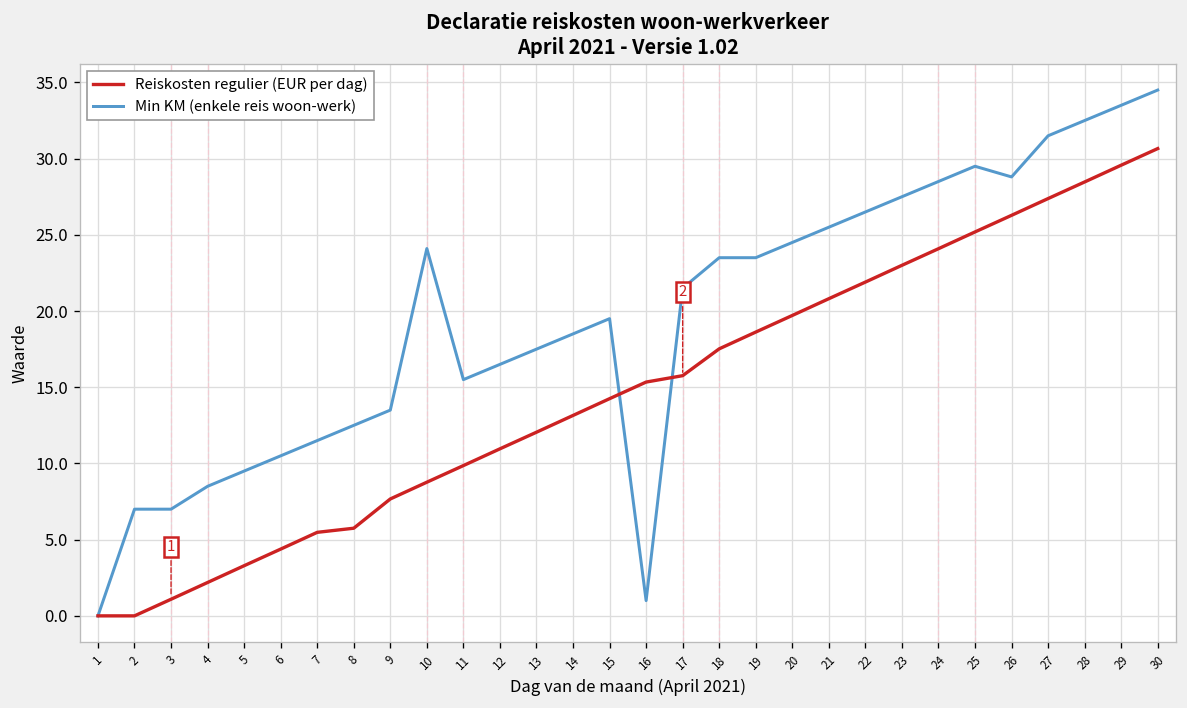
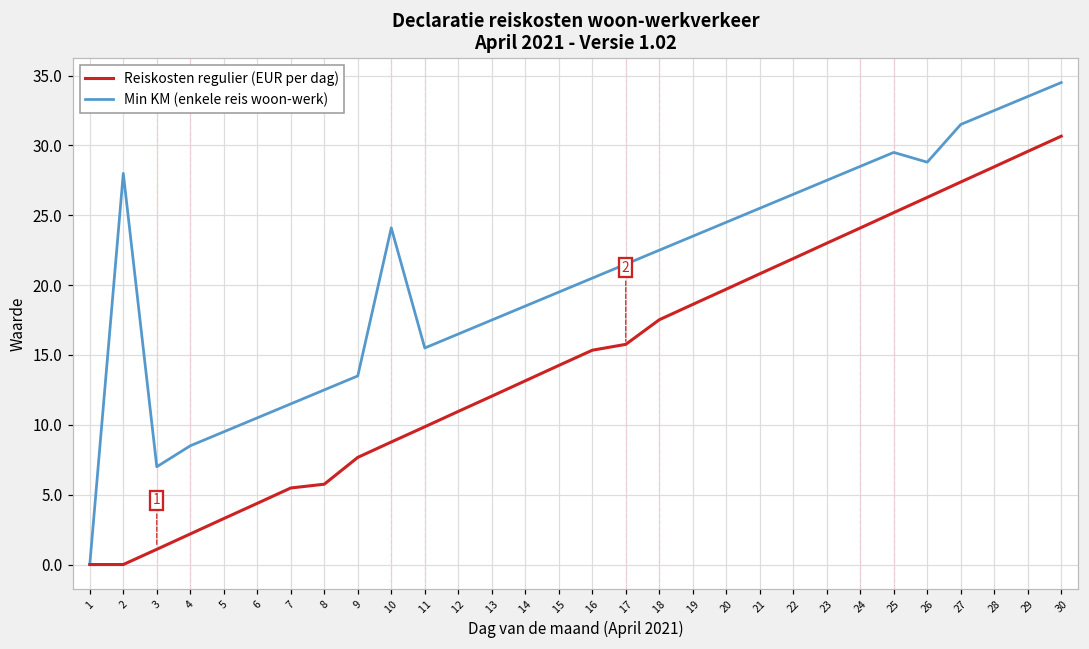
  {
    "Reiskosten regulier (EUR per dag)": {
      "2": 0.0,
      "4": 2.2,
      "5": 3.3,
      "6": 4.4,
      "7": 5.5,
      "8": 5.8,
      "9": 7.7,
      "10": 8.8,
      "11": 9.9,
      "12": 11.0,
      "13": 12.1,
      "14": 13.2,
      "15": 14.3,
      "16": 15.3,
      "17": 15.8,
      "18": 17.5,
      "19": 18.6,
      "20": 19.7,
      "21": 20.8,
      "22": 21.9,
      "23": 23.0,
      "24": 24.1,
      "25": 25.2,
      "26": 26.3,
      "27": 27.4,
      "28": 28.5,
      "29": 29.6,
      "30": 30.7
    },
    "Min KM (enkele reis woon-werk)": {
-     "2": 7,
+     "2": 28,
      "3": 7.0,
      "4": 8.5,
      "5": 9.5,
      "6": 10.5,
      "7": 11.5,
      "8": 12.5,
      "9": 13.5,
      "10": 24.1,
      "11": 15.5,
      "12": 16.5,
      "13": 17.5,
      "14": 18.5,
      "15": 19.5,
-     "16": 1.0,
-     "18": 23.5,
+     "16": 20.5,
+     "18": 22.5,
      "19": 23.5,
      "20": 24.5,
      "21": 25.5,
      "22": 26.5,
      "23": 27.5,
      "24": 28.5,
      "25": 29.5,
      "26": 28.8,
      "27": 31.5,
      "28": 32.5,
      "29": 33.5,
      "30": 34.5
    }
  }
